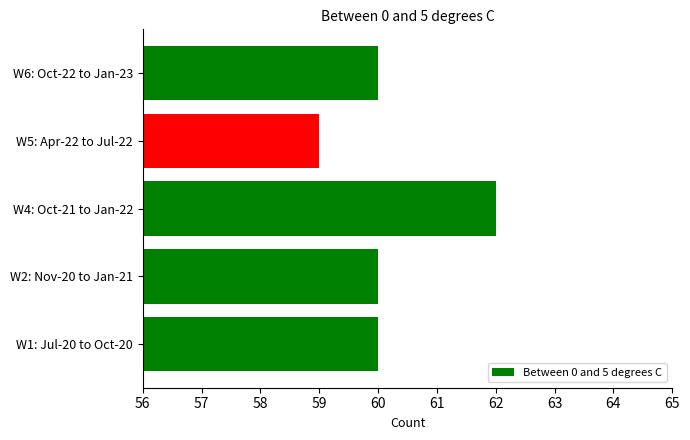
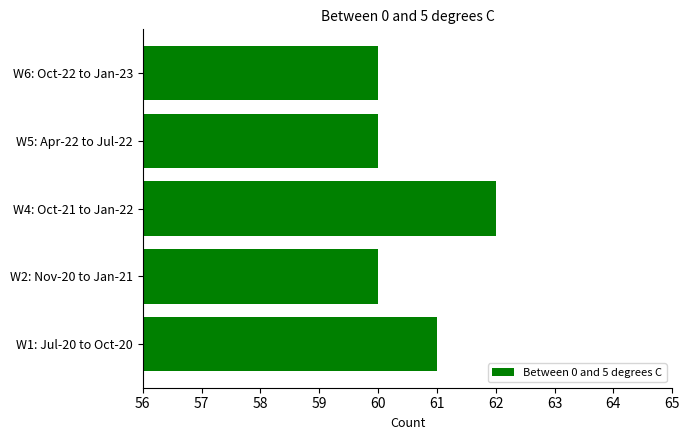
  {
    "W6: Oct-22 to Jan-23": 60,
-   "W5: Apr-22 to Jul-22": 59,
+   "W5: Apr-22 to Jul-22": 60,
    "W4: Oct-21 to Jan-22": 62,
    "W2: Nov-20 to Jan-21": 60,
-   "W1: Jul-20 to Oct-20": 60
+   "W1: Jul-20 to Oct-20": 61
  }
